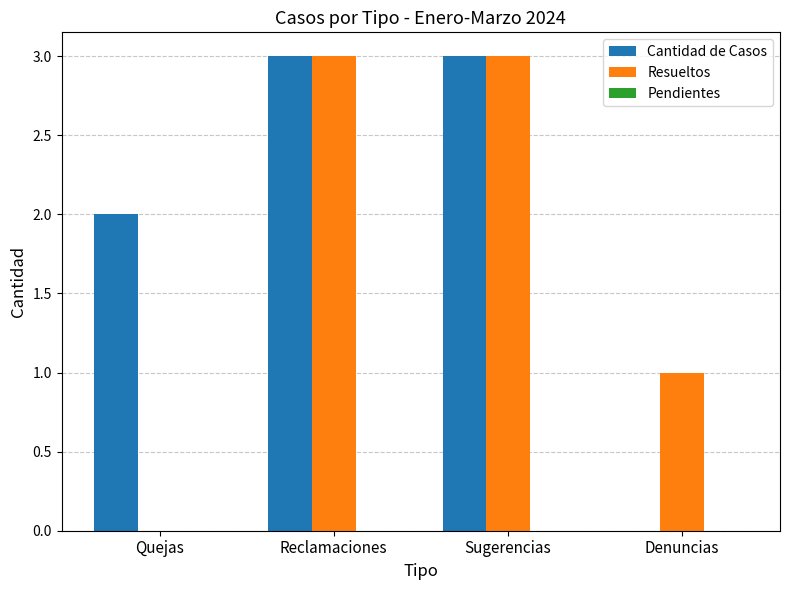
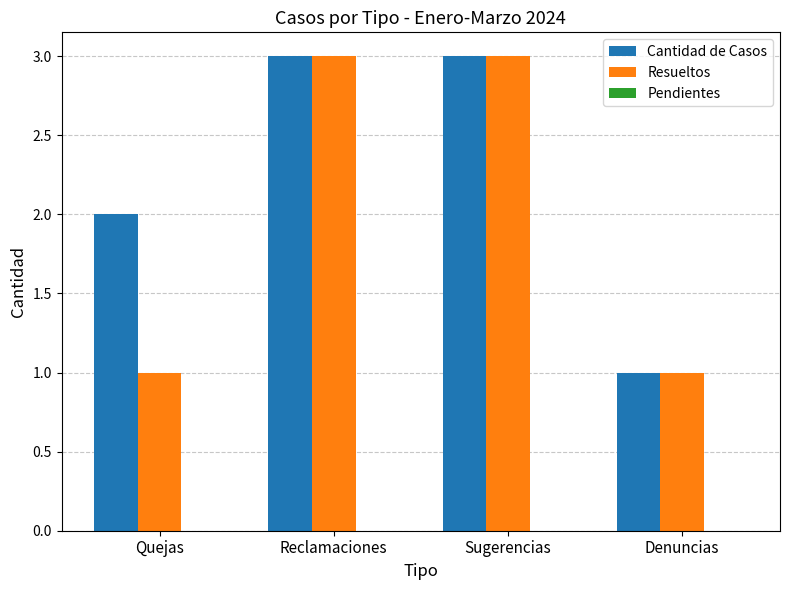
  {
    "Cantidad de Casos": {
      "Quejas": 2,
      "Reclamaciones": 3,
      "Sugerencias": 3,
-     "Denuncias": 0
+     "Denuncias": 1
    },
    "Resueltos": {
-     "Quejas": 0,
+     "Quejas": 1,
      "Reclamaciones": 3,
      "Sugerencias": 3,
      "Denuncias": 1
    },
    "Pendientes": {
      "Quejas": 0,
      "Reclamaciones": 0,
      "Sugerencias": 0,
      "Denuncias": 0
    }
  }
